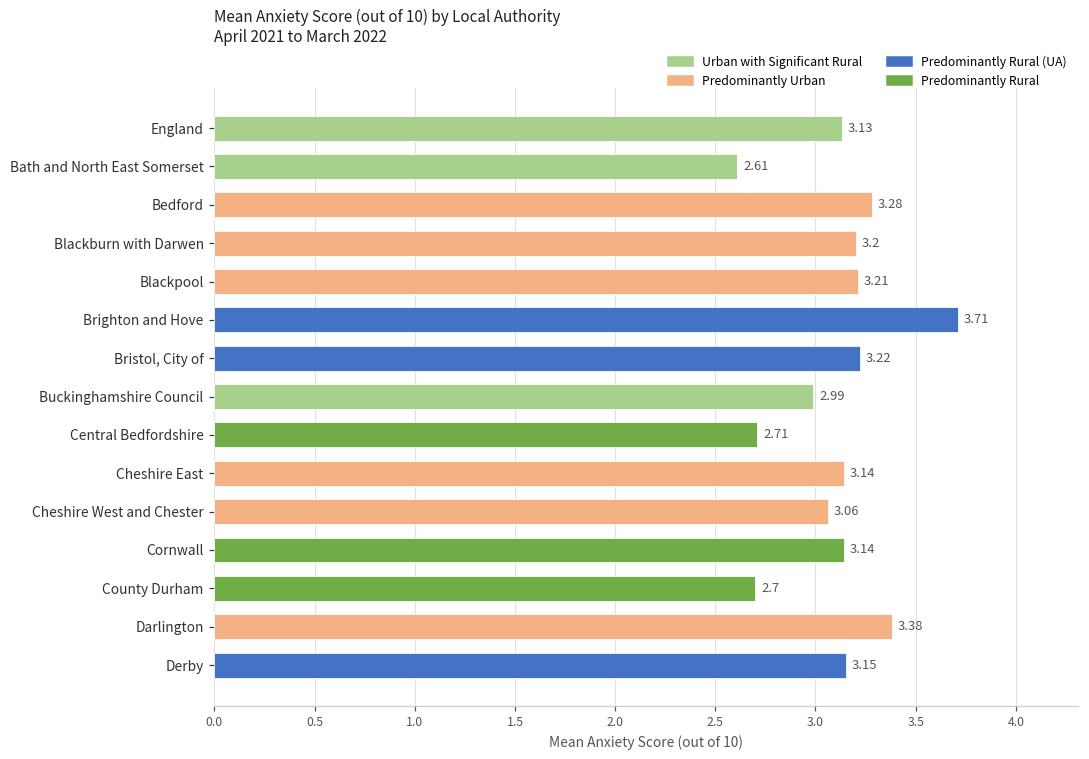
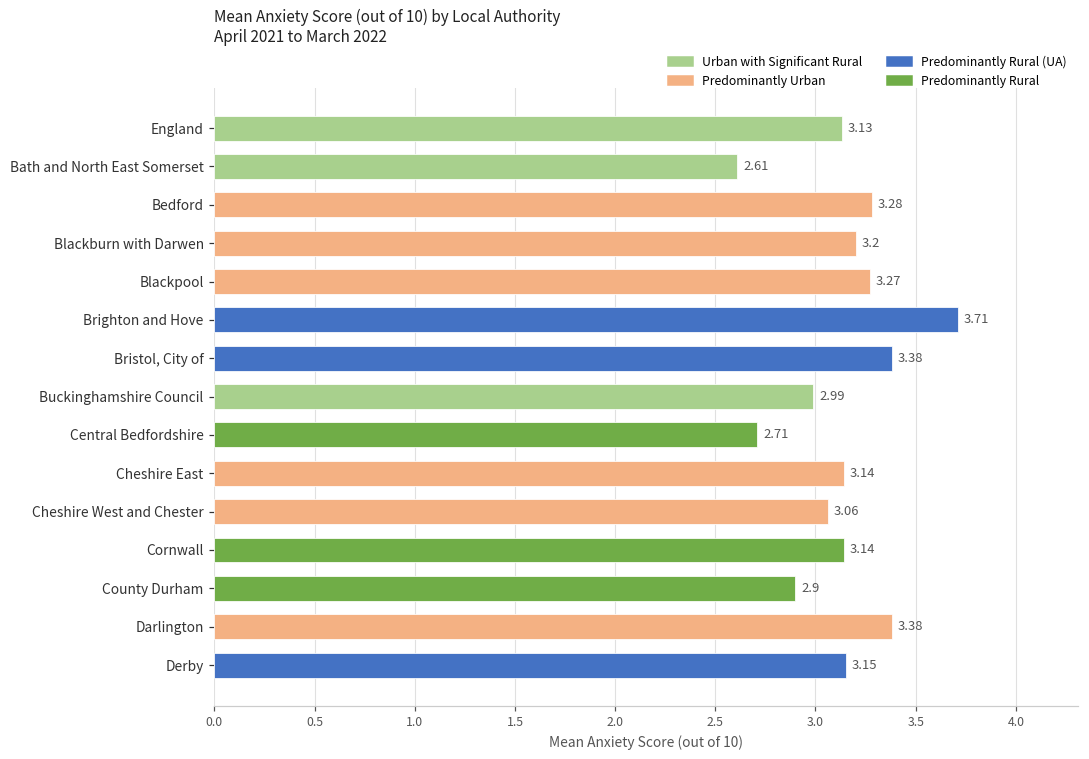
  {
    "England": 3.13,
    "Bath and North East Somerset": 2.61,
    "Bedford": 3.28,
    "Blackburn with Darwen": 3.2,
-   "Blackpool": 3.21,
+   "Blackpool": 3.27,
    "Brighton and Hove": 3.71,
-   "Bristol, City of": 3.22,
+   "Bristol, City of": 3.38,
    "Buckinghamshire Council": 2.99,
    "Central Bedfordshire": 2.71,
    "Cheshire East": 3.14,
    "Cheshire West and Chester": 3.06,
    "Cornwall": 3.14,
-   "County Durham": 2.7,
+   "County Durham": 2.9,
    "Darlington": 3.38,
    "Derby": 3.15
  }
